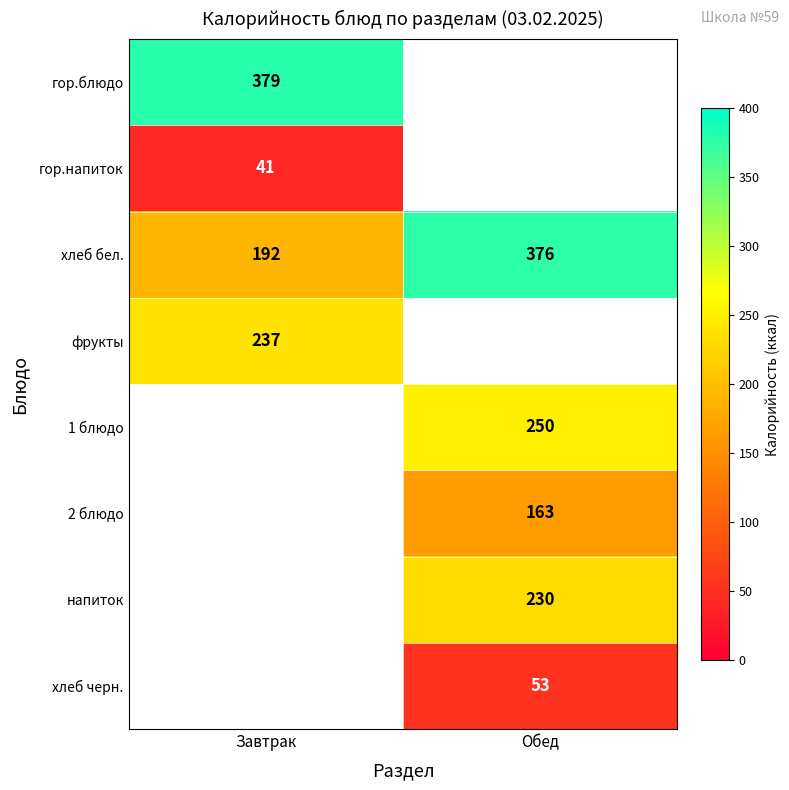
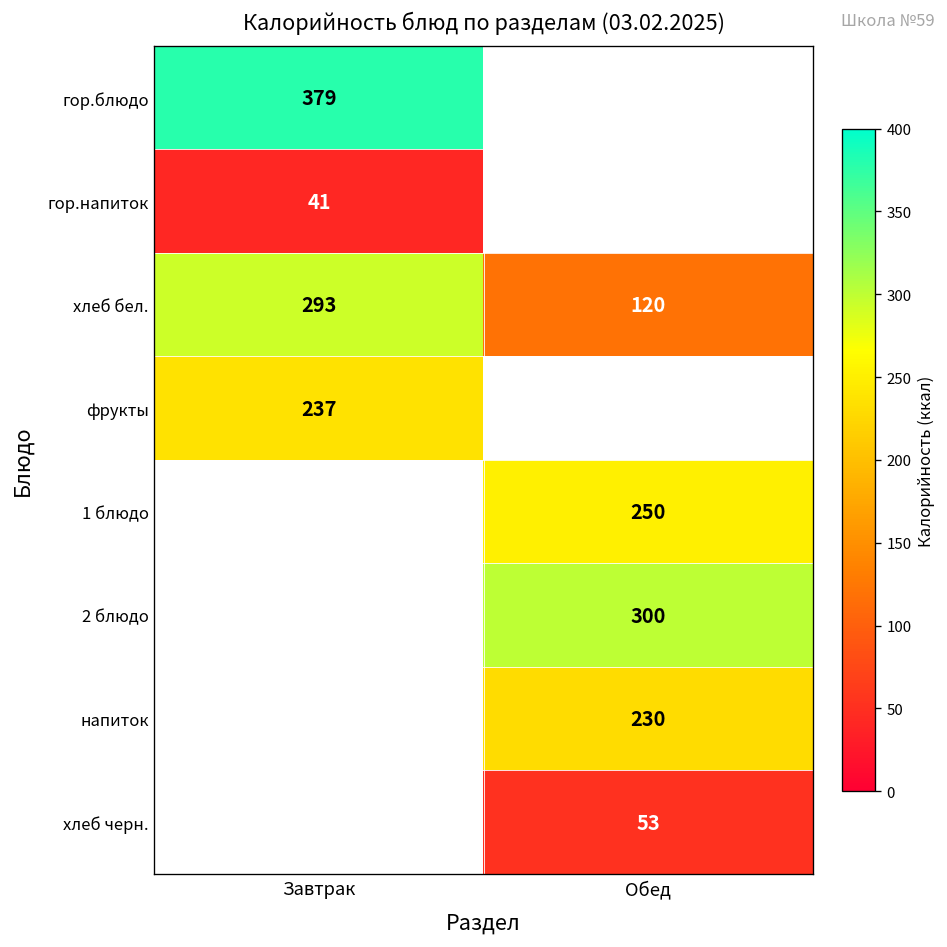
  {
    "гор.блюдо": {
      "Завтрак": 379
    },
    "гор.напиток": {
      "Завтрак": 41
    },
    "хлеб бел.": {
-     "Завтрак": 192,
-     "Обед": 376
+     "Завтрак": 293,
+     "Обед": 120
    },
    "фрукты": {
      "Завтрак": 237
    },
    "1 блюдо": {
      "Обед": 250
    },
    "2 блюдо": {
-     "Обед": 163
+     "Обед": 300
    },
    "напиток": {
      "Обед": 230
    },
    "хлеб черн.": {
      "Обед": 53
    }
  }
